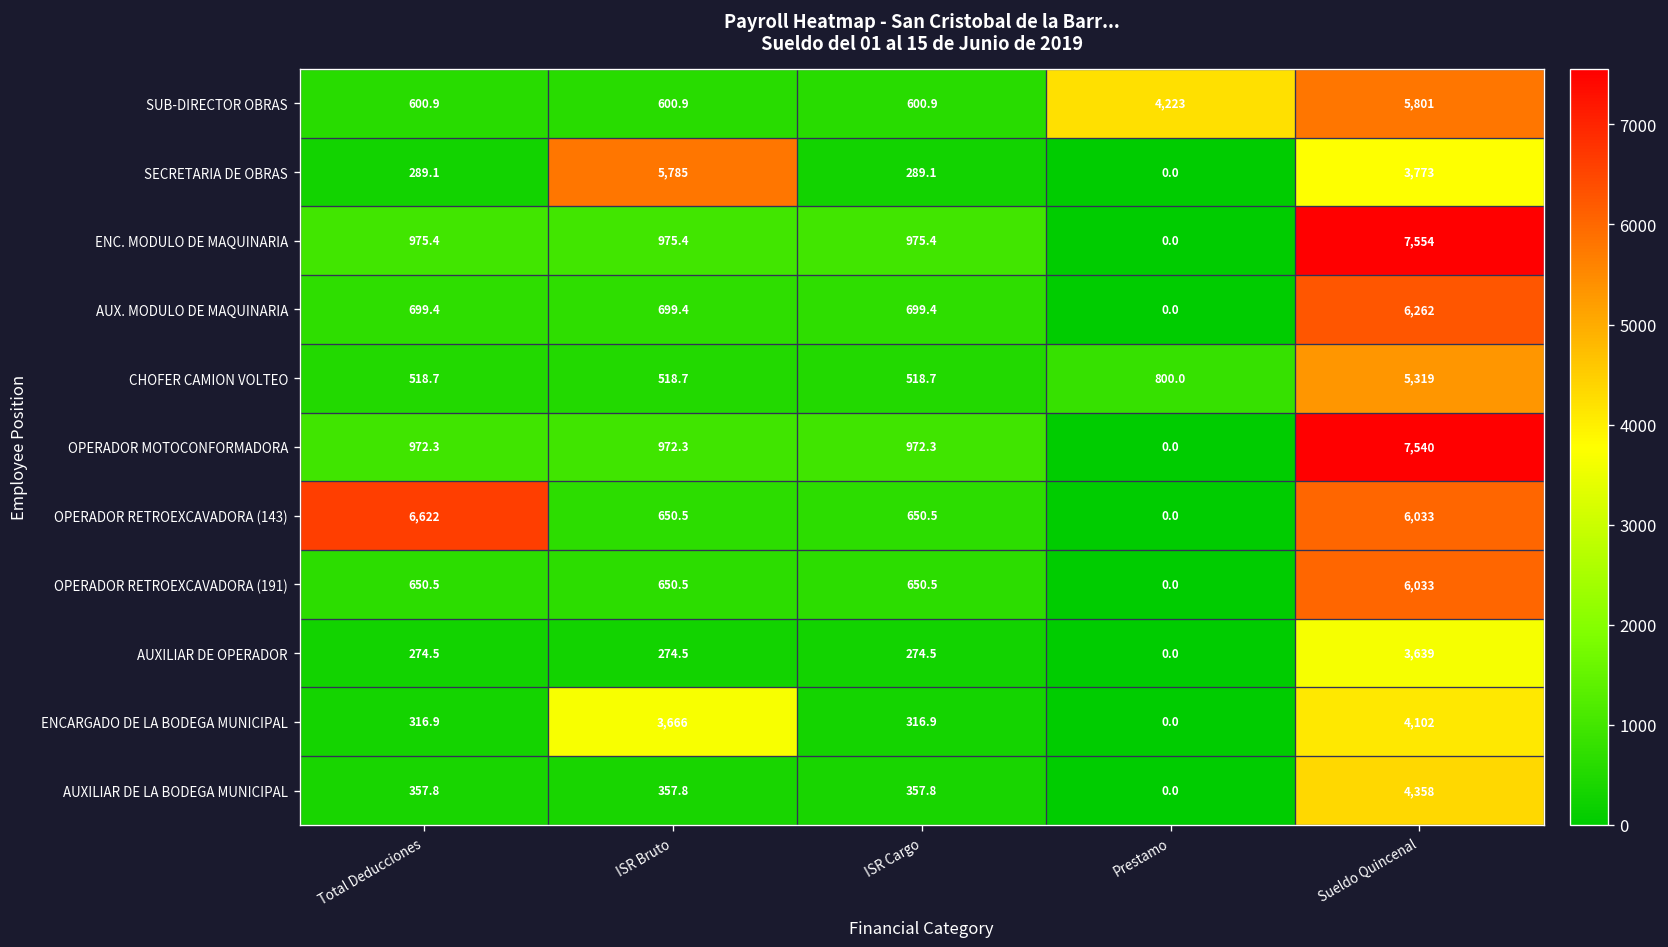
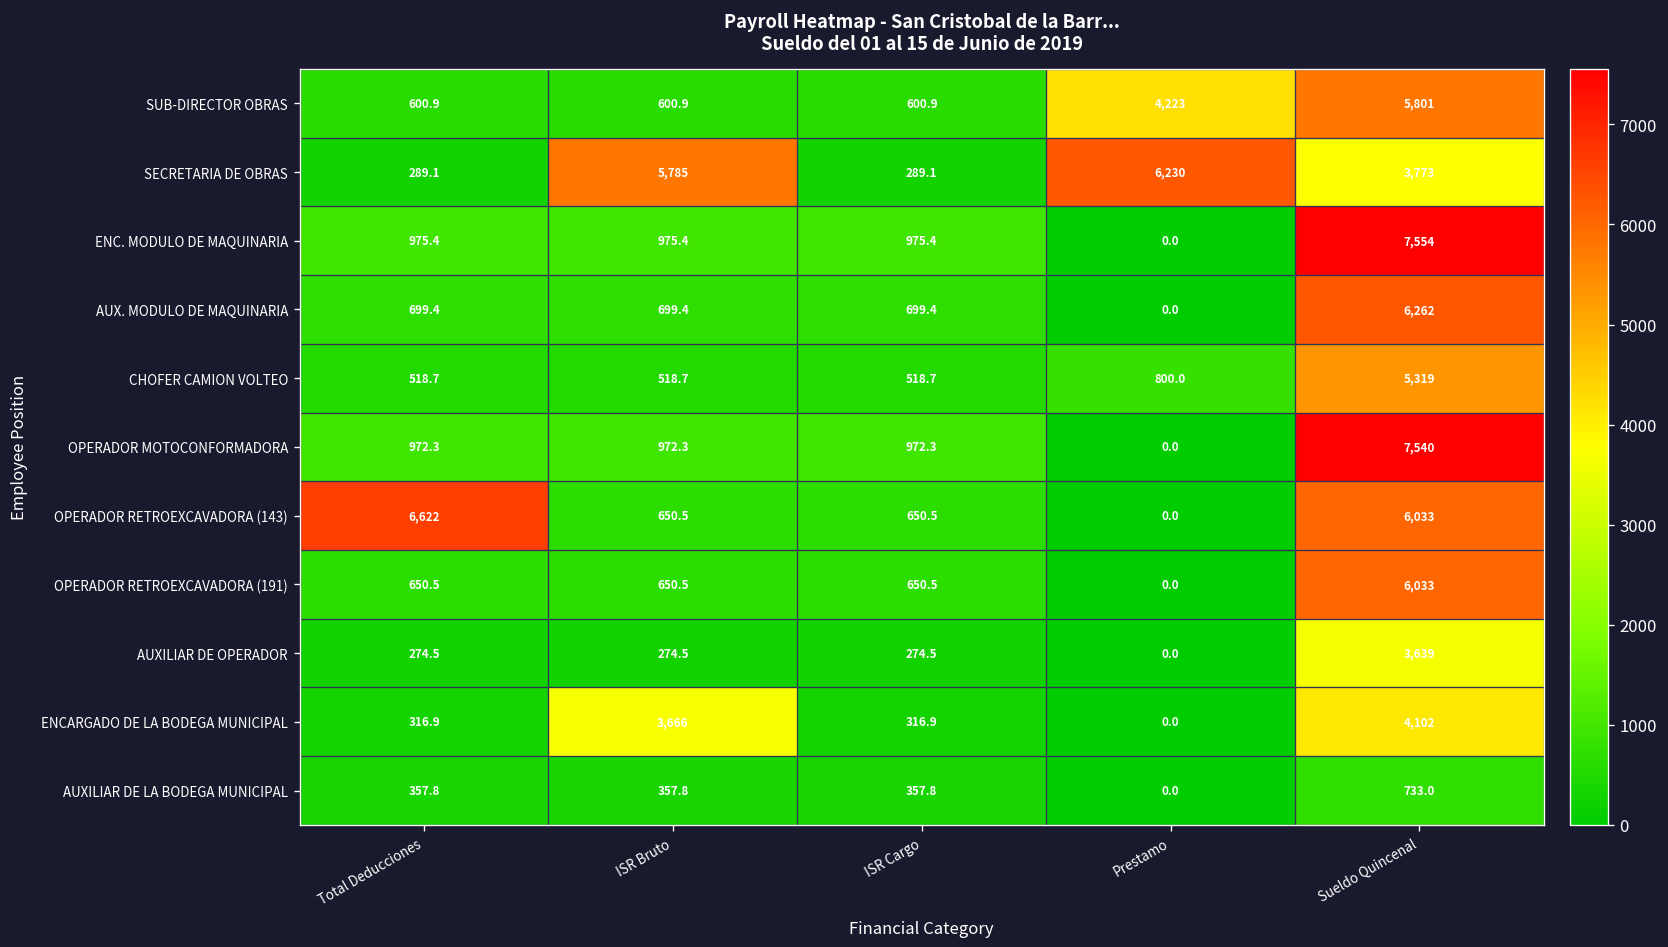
  {
    "SUB-DIRECTOR OBRAS": {
      "Total Deducciones": "600.9",
      "ISR Bruto": "600.9",
      "ISR Cargo": "600.9",
      "Prestamo": "4,223",
      "Sueldo Quincenal": "5,801"
    },
    "SECRETARIA DE OBRAS": {
      "Total Deducciones": "289.1",
      "ISR Bruto": "5,785",
      "ISR Cargo": "289.1",
-     "Prestamo": "0.0",
+     "Prestamo": "6,230",
      "Sueldo Quincenal": "3,773"
    },
    "ENC. MODULO DE MAQUINARIA": {
      "Total Deducciones": "975.4",
      "ISR Bruto": "975.4",
      "ISR Cargo": "975.4",
      "Prestamo": "0.0",
      "Sueldo Quincenal": "7,554"
    },
    "AUX. MODULO DE MAQUINARIA": {
      "Total Deducciones": "699.4",
      "ISR Bruto": "699.4",
      "ISR Cargo": "699.4",
      "Prestamo": "0.0",
      "Sueldo Quincenal": "6,262"
    },
    "CHOFER CAMION VOLTEO": {
      "Total Deducciones": "518.7",
      "ISR Bruto": "518.7",
      "ISR Cargo": "518.7",
      "Prestamo": "800.0",
      "Sueldo Quincenal": "5,319"
    },
    "OPERADOR MOTOCONFORMADORA": {
      "Total Deducciones": "972.3",
      "ISR Bruto": "972.3",
      "ISR Cargo": "972.3",
      "Prestamo": "0.0",
      "Sueldo Quincenal": "7,540"
    },
    "OPERADOR RETROEXCAVADORA (143)": {
      "Total Deducciones": "6,622",
      "ISR Bruto": "650.5",
      "ISR Cargo": "650.5",
      "Prestamo": "0.0",
      "Sueldo Quincenal": "6,033"
    },
    "OPERADOR RETROEXCAVADORA (191)": {
      "Total Deducciones": "650.5",
      "ISR Bruto": "650.5",
      "ISR Cargo": "650.5",
      "Prestamo": "0.0",
      "Sueldo Quincenal": "6,033"
    },
    "AUXILIAR DE OPERADOR": {
      "Total Deducciones": "274.5",
      "ISR Bruto": "274.5",
      "ISR Cargo": "274.5",
      "Prestamo": "0.0",
      "Sueldo Quincenal": "3,639"
    },
    "ENCARGADO DE LA BODEGA MUNICIPAL": {
      "Total Deducciones": "316.9",
      "ISR Bruto": "3,666",
      "ISR Cargo": "316.9",
      "Prestamo": "0.0",
      "Sueldo Quincenal": "4,102"
    },
    "AUXILIAR DE LA BODEGA MUNICIPAL": {
      "Total Deducciones": "357.8",
      "ISR Bruto": "357.8",
      "ISR Cargo": "357.8",
      "Prestamo": "0.0",
-     "Sueldo Quincenal": "4,358"
+     "Sueldo Quincenal": "733.0"
    }
  }
